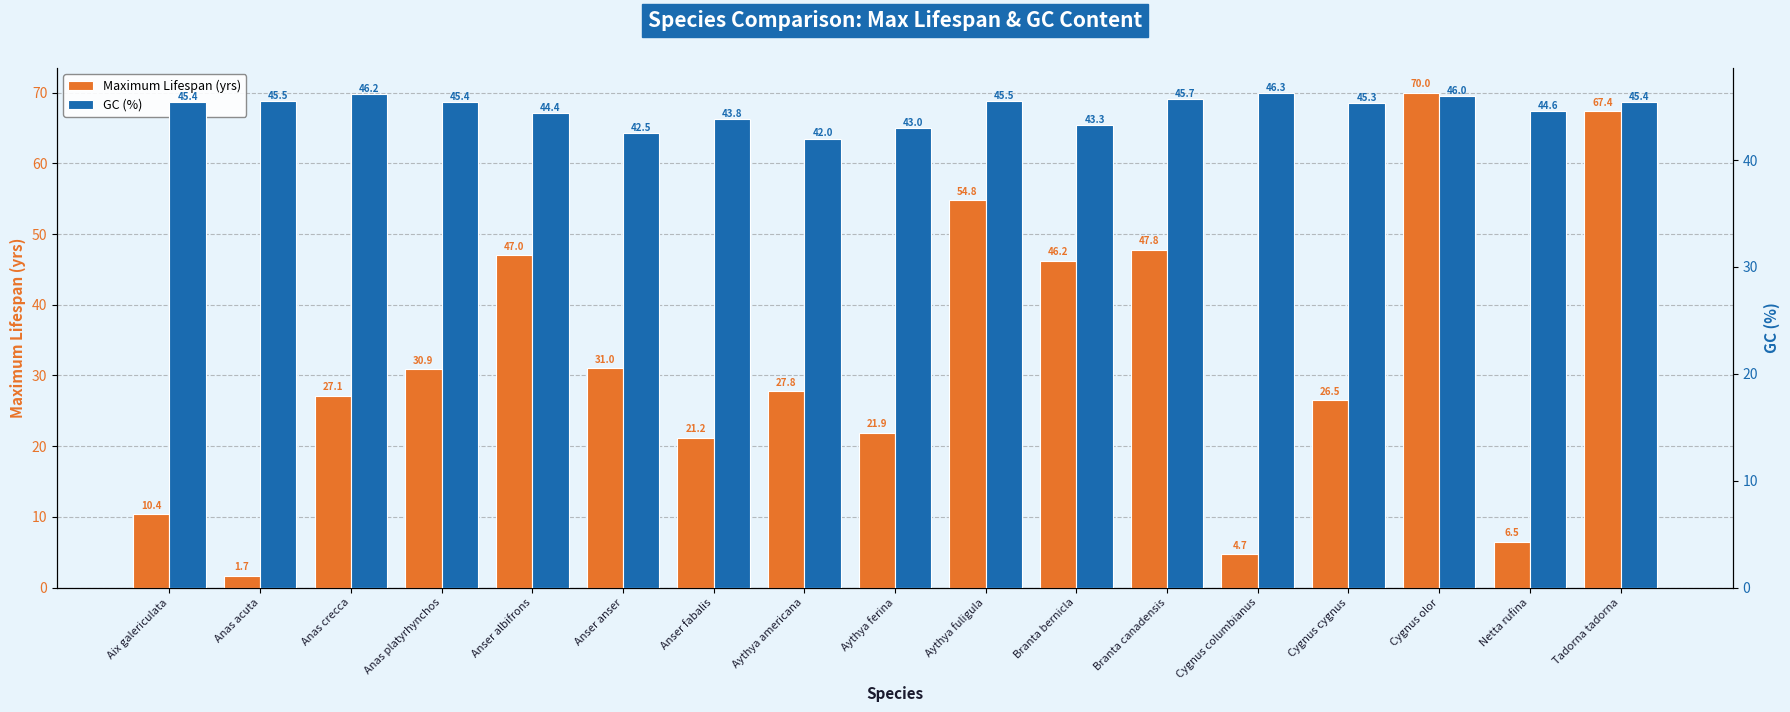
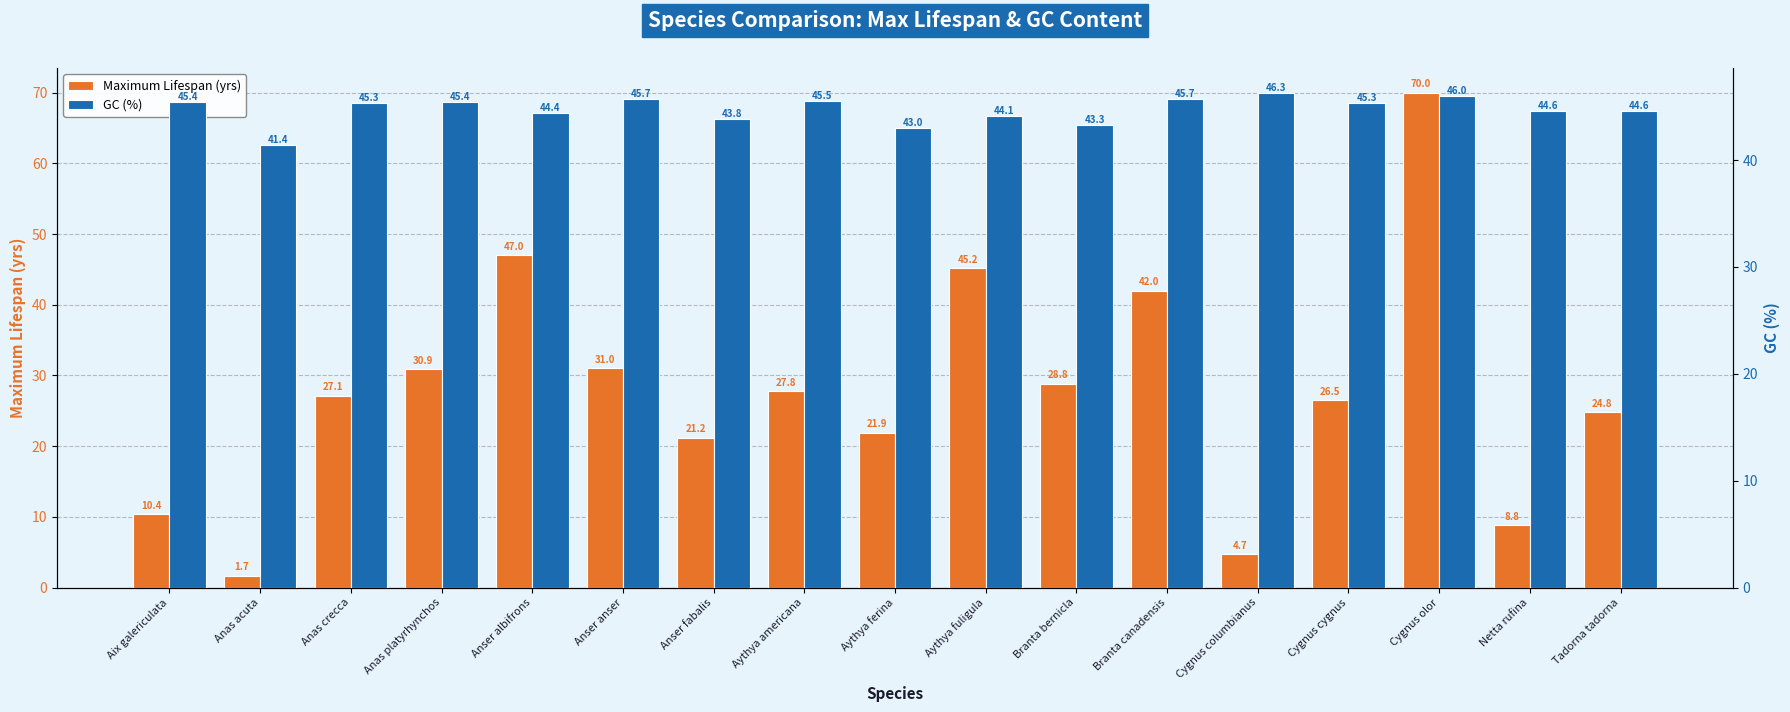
  {
    "Maximum Lifespan (yrs)": {
      "Aix galericulata": 10.4,
      "Anas acuta": 1.7,
      "Anas crecca": 27.1,
      "Anas platyrhynchos": 30.9,
      "Anser albifrons": 47.0,
      "Anser anser": 31.0,
      "Anser fabalis": 21.2,
      "Aythya americana": 27.8,
      "Aythya ferina": 21.9,
-     "Aythya fuligula": 54.8,
-     "Branta bernicla": 46.2,
-     "Branta canadensis": 47.8,
+     "Aythya fuligula": 45.2,
+     "Branta bernicla": 28.8,
+     "Branta canadensis": 42.0,
      "Cygnus columbianus": 4.7,
      "Cygnus cygnus": 26.5,
      "Cygnus olor": 70.0,
-     "Netta rufina": 6.5,
-     "Tadorna tadorna": 67.4
+     "Netta rufina": 8.8,
+     "Tadorna tadorna": 24.8
    },
    "GC (%)": {
-     "Anas acuta": 45.5,
-     "Anas crecca": 46.2,
+     "Anas acuta": 41.4,
+     "Anas crecca": 45.3,
      "Anas platyrhynchos": 45.4,
      "Anser albifrons": 44.4,
-     "Anser anser": 42.5,
+     "Anser anser": 45.7,
      "Anser fabalis": 43.8,
-     "Aythya americana": 42.0,
+     "Aythya americana": 45.5,
      "Aythya ferina": 43.0,
-     "Aythya fuligula": 45.5,
+     "Aythya fuligula": 44.1,
      "Branta bernicla": 43.3,
      "Branta canadensis": 45.7,
      "Cygnus columbianus": 46.3,
      "Cygnus cygnus": 45.3,
      "Cygnus olor": 46.0,
      "Netta rufina": 44.6,
-     "Tadorna tadorna": 45.4
+     "Tadorna tadorna": 44.6
    }
  }
